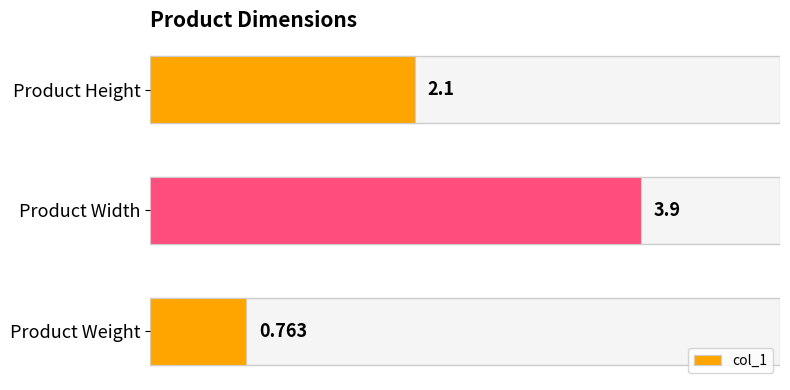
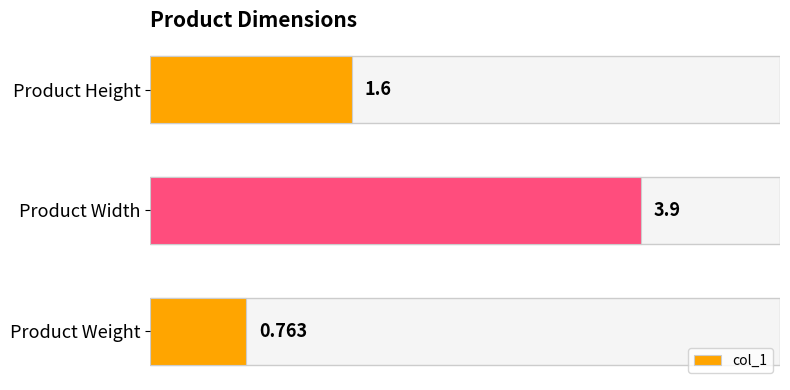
  {
-   "Product Height": 2.1,
+   "Product Height": 1.6,
    "Product Width": 3.9,
    "Product Weight": 0.763
  }
